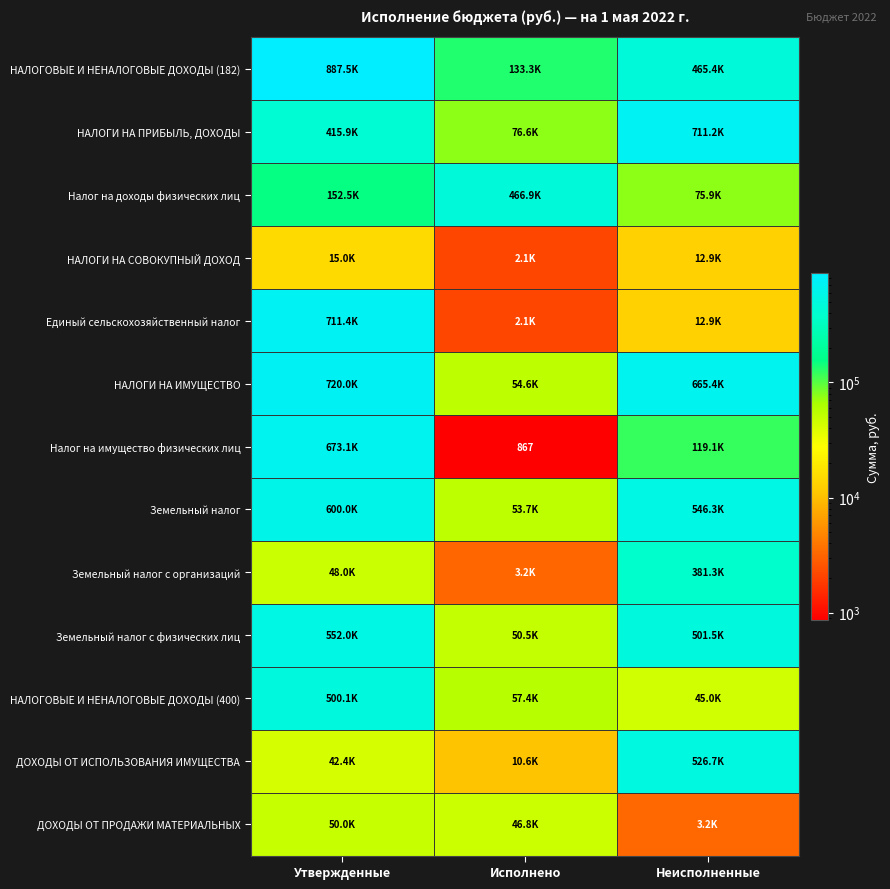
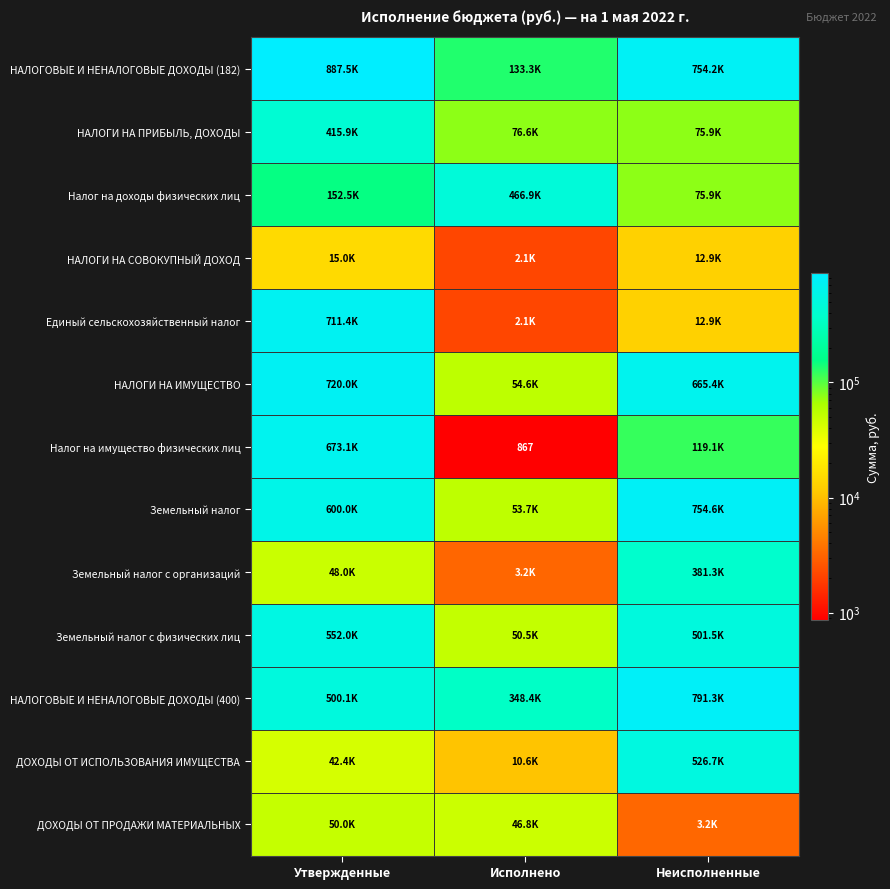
  {
    "НАЛОГОВЫЕ И НЕНАЛОГОВЫЕ ДОХОДЫ (182)": {
      "Утвержденные": "887.5K",
      "Исполнено": "133.3K",
-     "Неисполненные": "465.4K"
+     "Неисполненные": "754.2K"
    },
    "НАЛОГИ НА ПРИБЫЛЬ, ДОХОДЫ": {
      "Утвержденные": "415.9K",
      "Исполнено": "76.6K",
-     "Неисполненные": "711.2K"
+     "Неисполненные": "75.9K"
    },
    "Налог на доходы физических лиц": {
      "Утвержденные": "152.5K",
      "Исполнено": "466.9K",
      "Неисполненные": "75.9K"
    },
    "НАЛОГИ НА СОВОКУПНЫЙ ДОХОД": {
      "Утвержденные": "15.0K",
      "Исполнено": "2.1K",
      "Неисполненные": "12.9K"
    },
    "Единый сельскохозяйственный налог": {
      "Утвержденные": "711.4K",
      "Исполнено": "2.1K",
      "Неисполненные": "12.9K"
    },
    "НАЛОГИ НА ИМУЩЕСТВО": {
      "Утвержденные": "720.0K",
      "Исполнено": "54.6K",
      "Неисполненные": "665.4K"
    },
    "Налог на имущество физических лиц": {
      "Утвержденные": "673.1K",
      "Исполнено": "867",
      "Неисполненные": "119.1K"
    },
    "Земельный налог": {
      "Утвержденные": "600.0K",
      "Исполнено": "53.7K",
-     "Неисполненные": "546.3K"
+     "Неисполненные": "754.6K"
    },
    "Земельный налог с организаций": {
      "Утвержденные": "48.0K",
      "Исполнено": "3.2K",
      "Неисполненные": "381.3K"
    },
    "Земельный налог с физических лиц": {
      "Утвержденные": "552.0K",
      "Исполнено": "50.5K",
      "Неисполненные": "501.5K"
    },
    "НАЛОГОВЫЕ И НЕНАЛОГОВЫЕ ДОХОДЫ (400)": {
      "Утвержденные": "500.1K",
-     "Исполнено": "57.4K",
-     "Неисполненные": "45.0K"
+     "Исполнено": "348.4K",
+     "Неисполненные": "791.3K"
    },
    "ДОХОДЫ ОТ ИСПОЛЬЗОВАНИЯ ИМУЩЕСТВА": {
      "Утвержденные": "42.4K",
      "Исполнено": "10.6K",
      "Неисполненные": "526.7K"
    },
    "ДОХОДЫ ОТ ПРОДАЖИ МАТЕРИАЛЬНЫХ": {
      "Утвержденные": "50.0K",
      "Исполнено": "46.8K",
      "Неисполненные": "3.2K"
    }
  }
